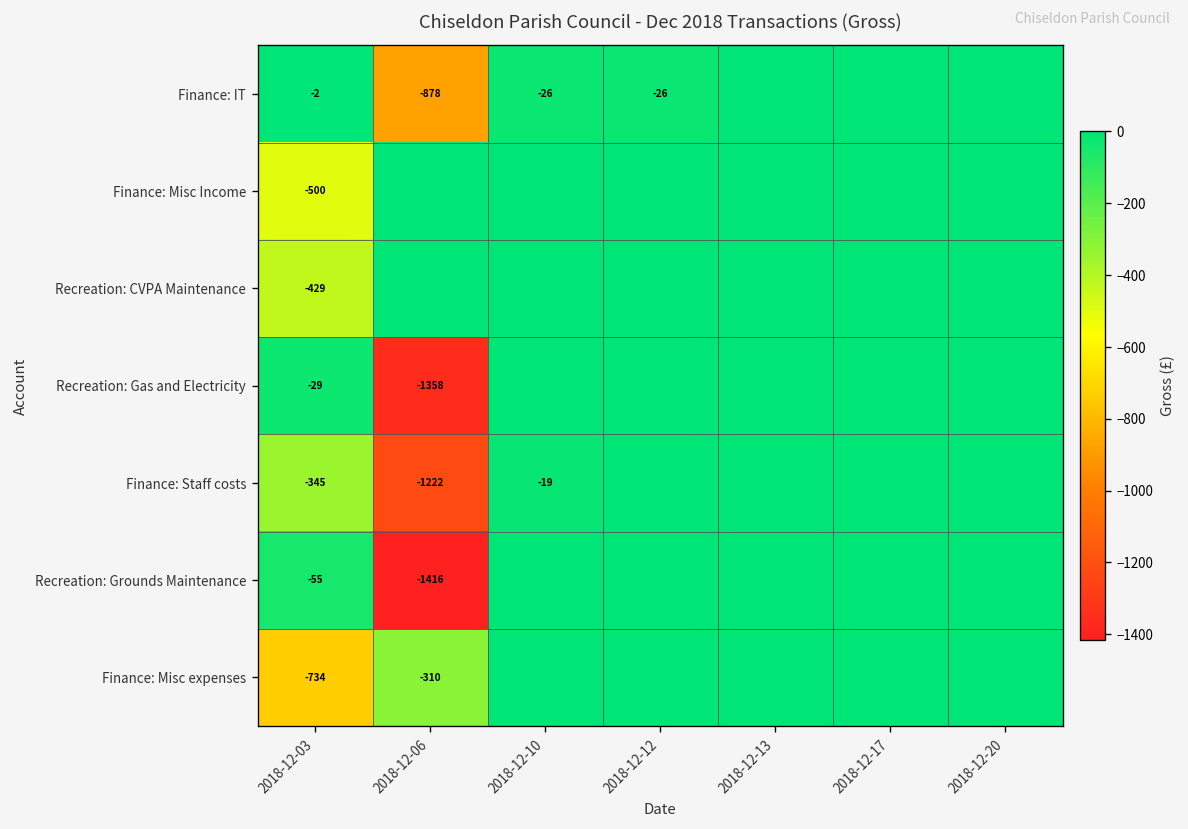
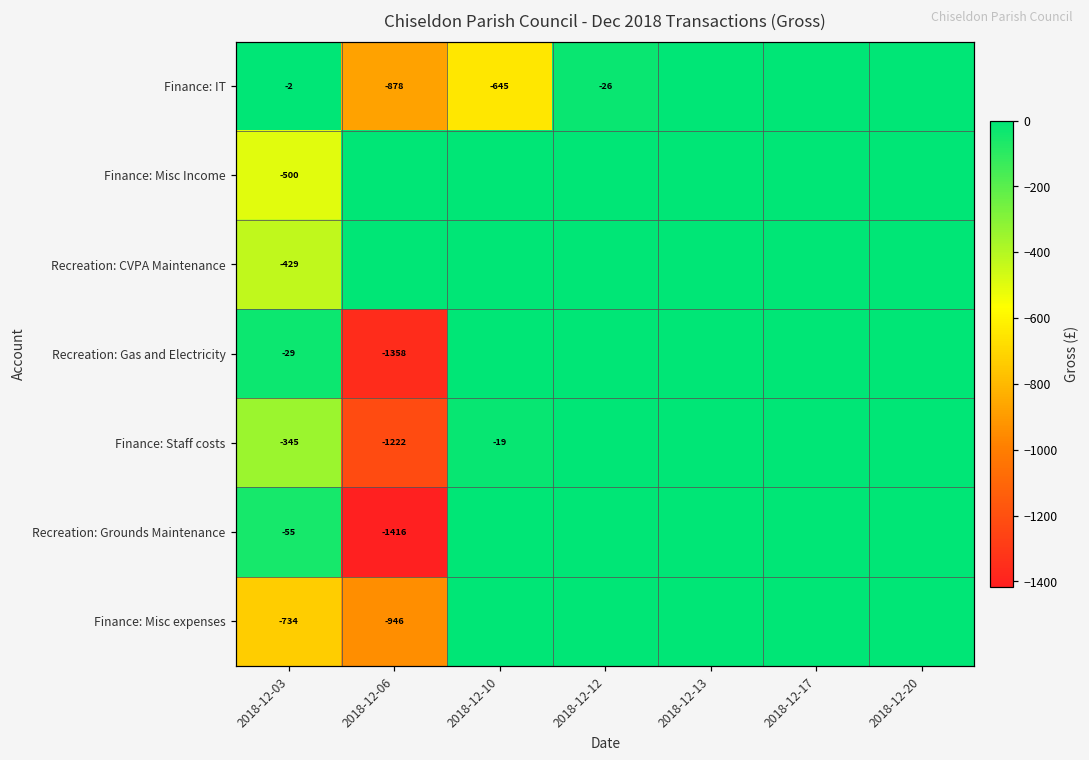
  {
    "Finance: IT": {
      "2018-12-03": -2,
      "2018-12-06": -878,
-     "2018-12-10": -26,
+     "2018-12-10": -645,
      "2018-12-12": -26
    },
    "Finance: Misc Income": {
      "2018-12-03": -500
    },
    "Recreation: CVPA Maintenance": {
      "2018-12-03": -429
    },
    "Recreation: Gas and Electricity": {
      "2018-12-03": -29,
      "2018-12-06": -1358
    },
    "Finance: Staff costs": {
      "2018-12-03": -345,
      "2018-12-06": -1222,
      "2018-12-10": -19
    },
    "Recreation: Grounds Maintenance": {
      "2018-12-03": -55,
      "2018-12-06": -1416
    },
    "Finance: Misc expenses": {
      "2018-12-03": -734,
-     "2018-12-06": -310
+     "2018-12-06": -946
    }
  }
